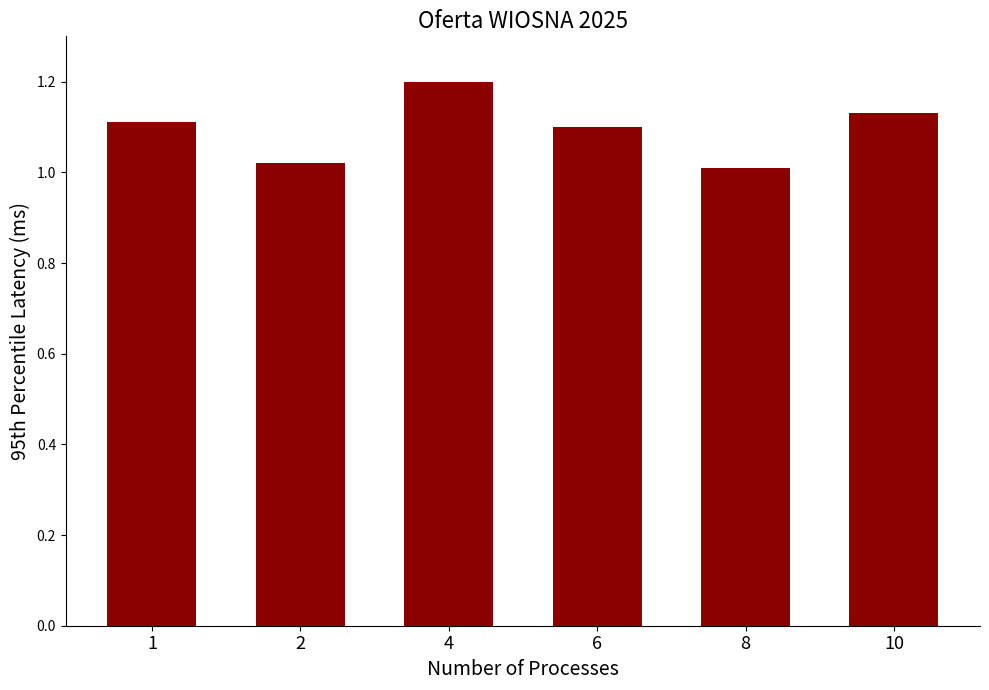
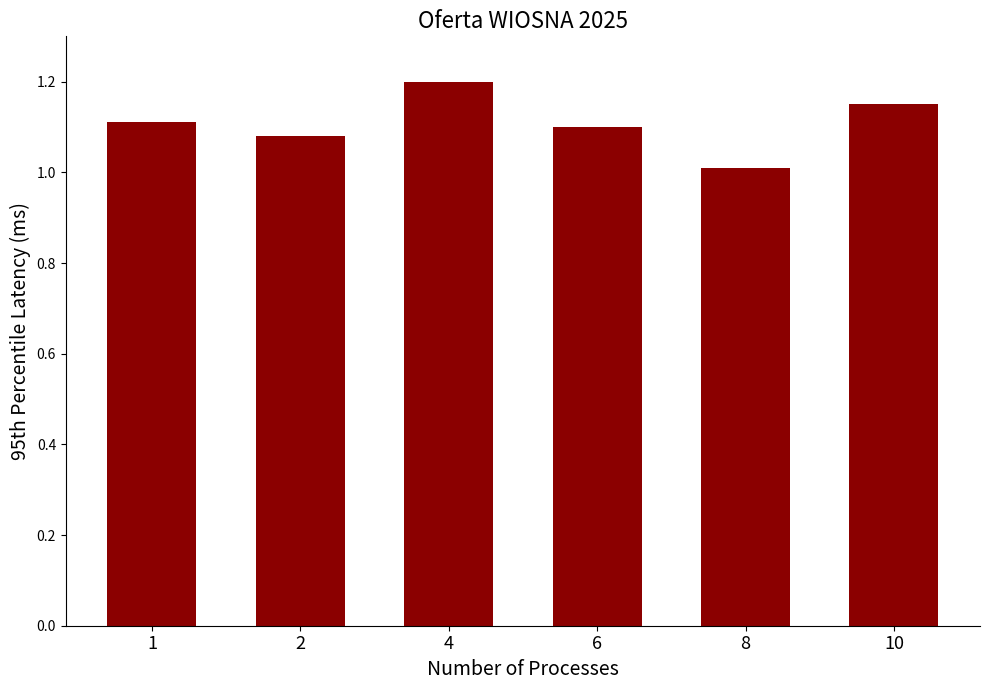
  {
    "1": 1.11,
-   "2": 1.02,
+   "2": 1.08,
    "4": 1.20,
    "6": 1.10,
    "8": 1.01,
-   "10": 1.13
+   "10": 1.15
  }
